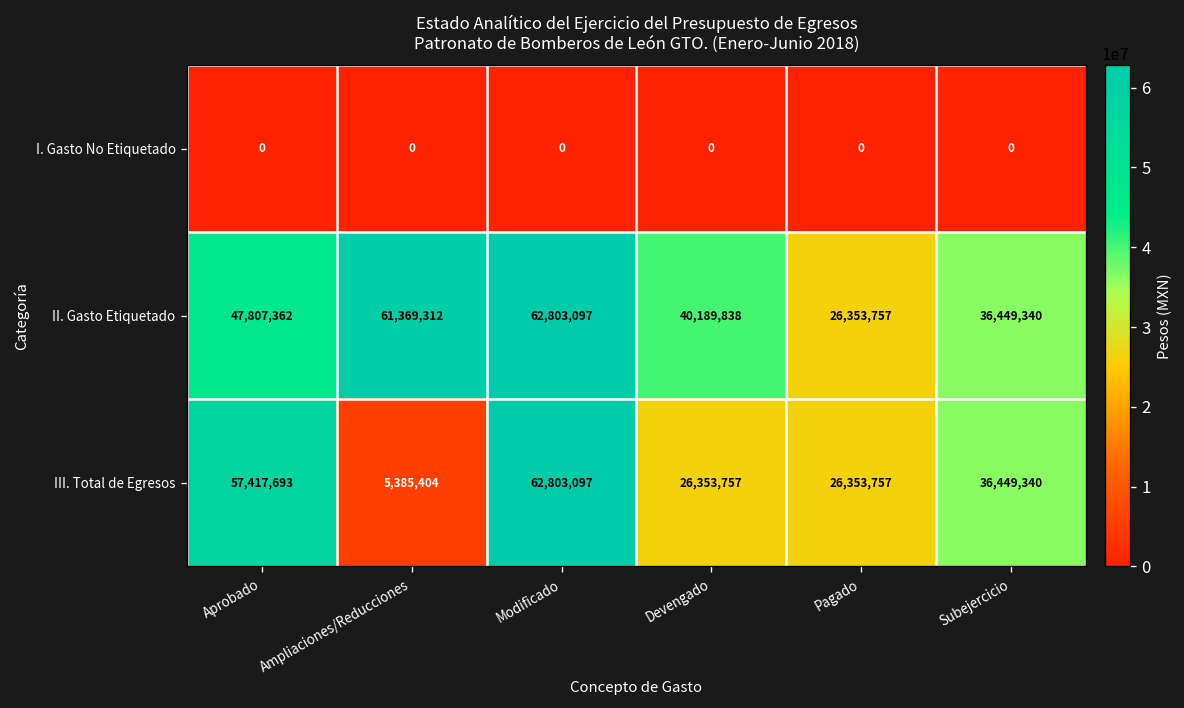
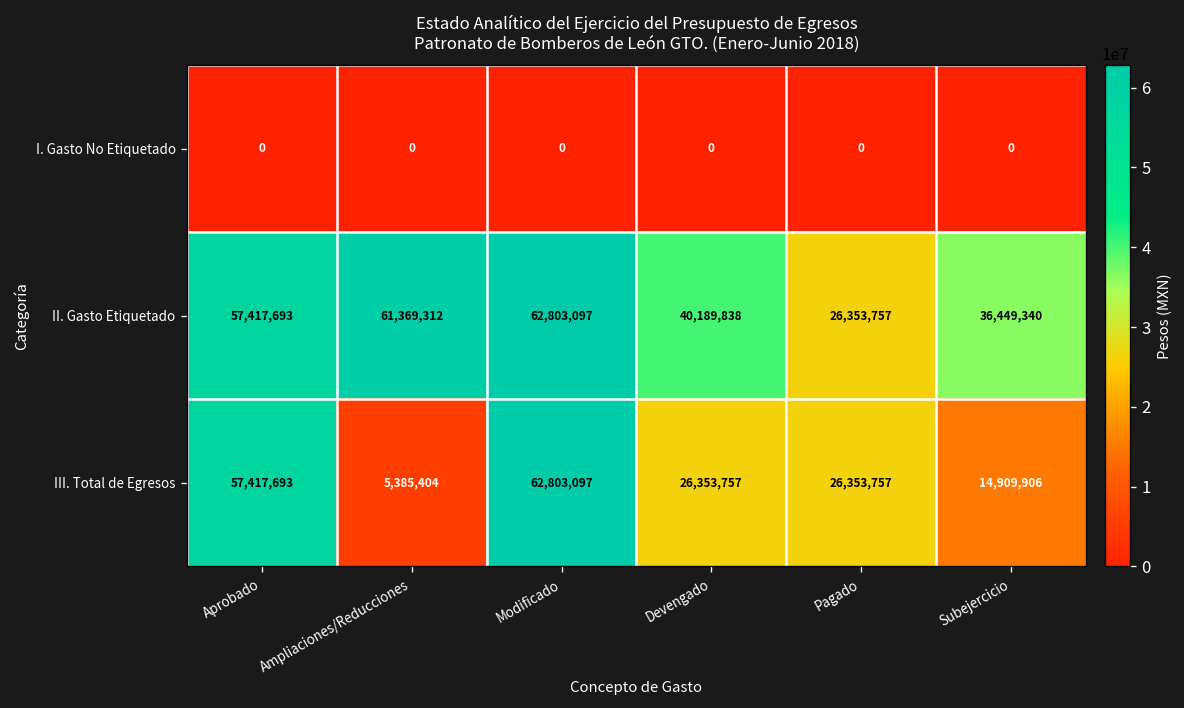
  {
    "I. Gasto No Etiquetado": {
      "Aprobado": "0",
      "Ampliaciones/Reducciones": "0",
      "Modificado": "0",
      "Devengado": "0",
      "Pagado": "0",
      "Subejercicio": "0"
    },
    "II. Gasto Etiquetado": {
-     "Aprobado": "47,807,362",
+     "Aprobado": "57,417,693",
      "Ampliaciones/Reducciones": "61,369,312",
      "Modificado": "62,803,097",
      "Devengado": "40,189,838",
      "Pagado": "26,353,757",
      "Subejercicio": "36,449,340"
    },
    "III. Total de Egresos": {
      "Aprobado": "57,417,693",
      "Ampliaciones/Reducciones": "5,385,404",
      "Modificado": "62,803,097",
      "Devengado": "26,353,757",
      "Pagado": "26,353,757",
-     "Subejercicio": "36,449,340"
+     "Subejercicio": "14,909,906"
    }
  }
